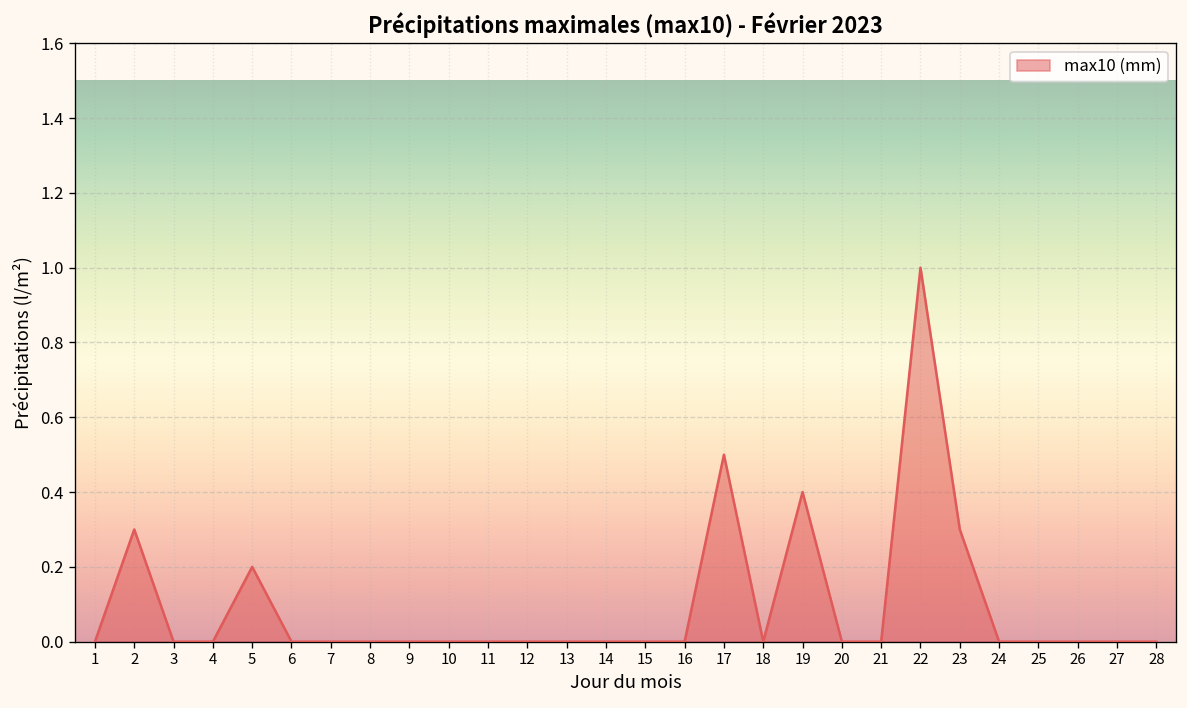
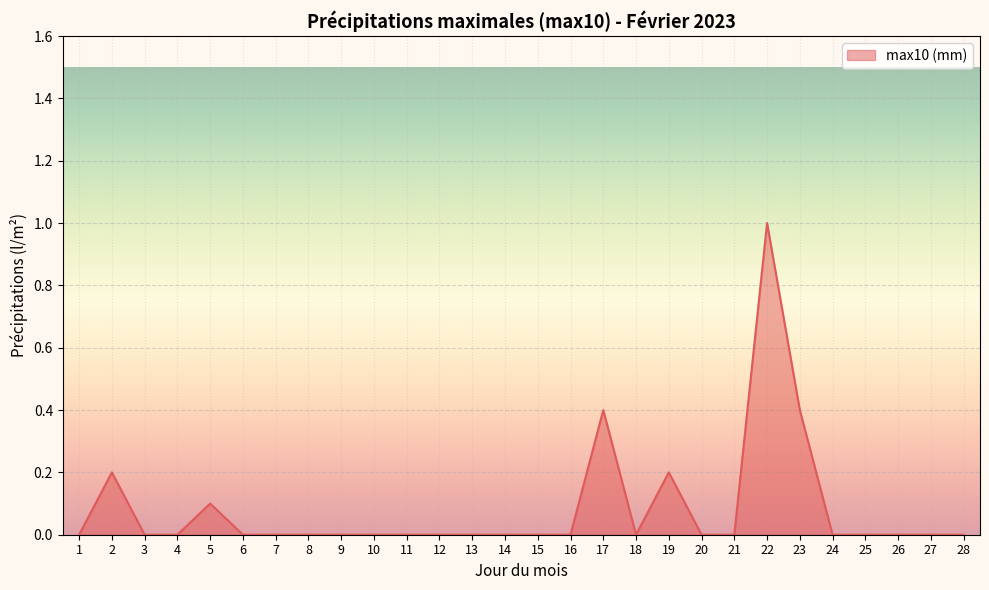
  {
    "1": 0.0,
-   "2": 0.3,
+   "2": 0.2,
    "3": 0.0,
    "4": 0.0,
-   "5": 0.2,
+   "5": 0.1,
    "6": 0.0,
    "7": 0.0,
    "8": 0.0,
    "9": 0.0,
    "10": 0.0,
    "11": 0.0,
    "12": 0.0,
    "13": 0.0,
    "14": 0.0,
    "15": 0.0,
    "16": 0.0,
-   "17": 0.5,
+   "17": 0.4,
    "18": 0.0,
-   "19": 0.4,
+   "19": 0.2,
    "20": 0.0,
    "21": 0.0,
    "22": 1.0,
-   "23": 0.3,
+   "23": 0.4,
    "24": 0.0,
    "25": 0.0,
    "26": 0.0,
    "27": 0.0,
    "28": 0.0
  }
